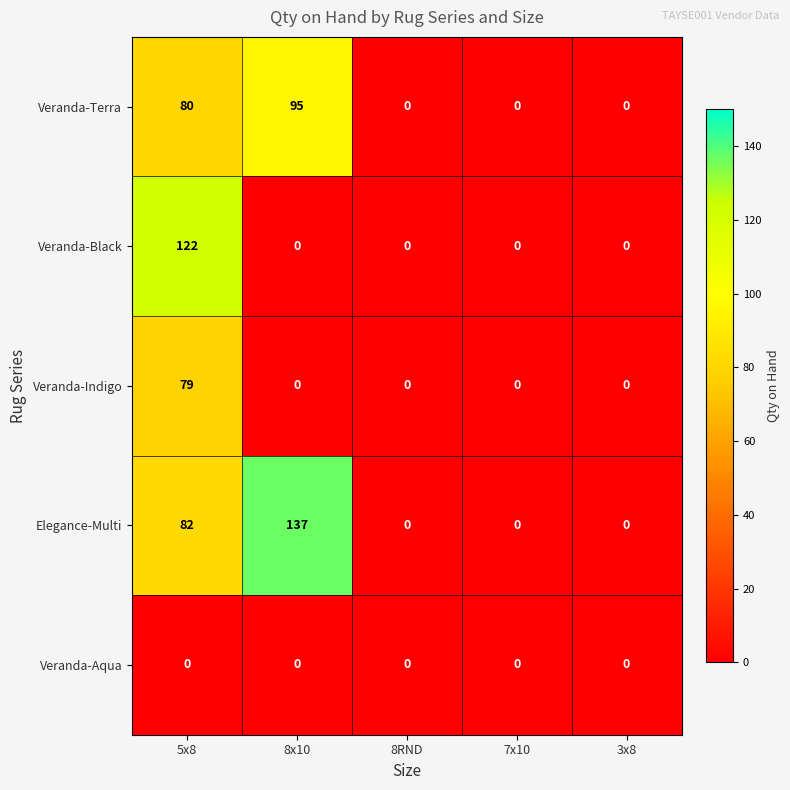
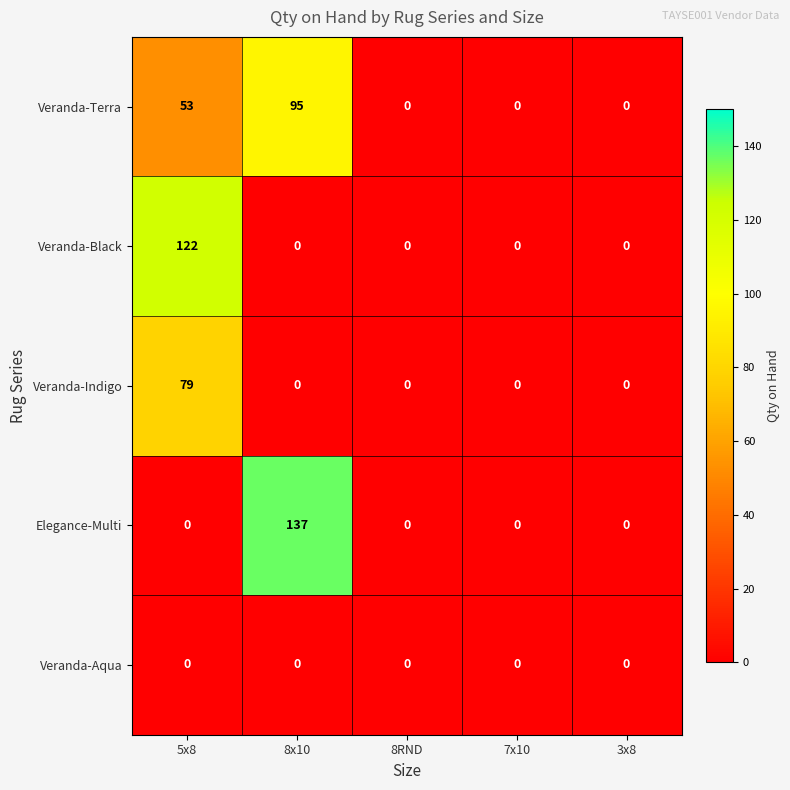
  {
    "Veranda-Terra": {
-     "5x8": 80,
+     "5x8": 53,
      "8x10": 95,
      "8RND": 0,
      "7x10": 0,
      "3x8": 0
    },
    "Veranda-Black": {
      "5x8": 122,
      "8x10": 0,
      "8RND": 0,
      "7x10": 0,
      "3x8": 0
    },
    "Veranda-Indigo": {
      "5x8": 79,
      "8x10": 0,
      "8RND": 0,
      "7x10": 0,
      "3x8": 0
    },
    "Elegance-Multi": {
-     "5x8": 82,
+     "5x8": 0,
      "8x10": 137,
      "8RND": 0,
      "7x10": 0,
      "3x8": 0
    },
    "Veranda-Aqua": {
      "5x8": 0,
      "8x10": 0,
      "8RND": 0,
      "7x10": 0,
      "3x8": 0
    }
  }
